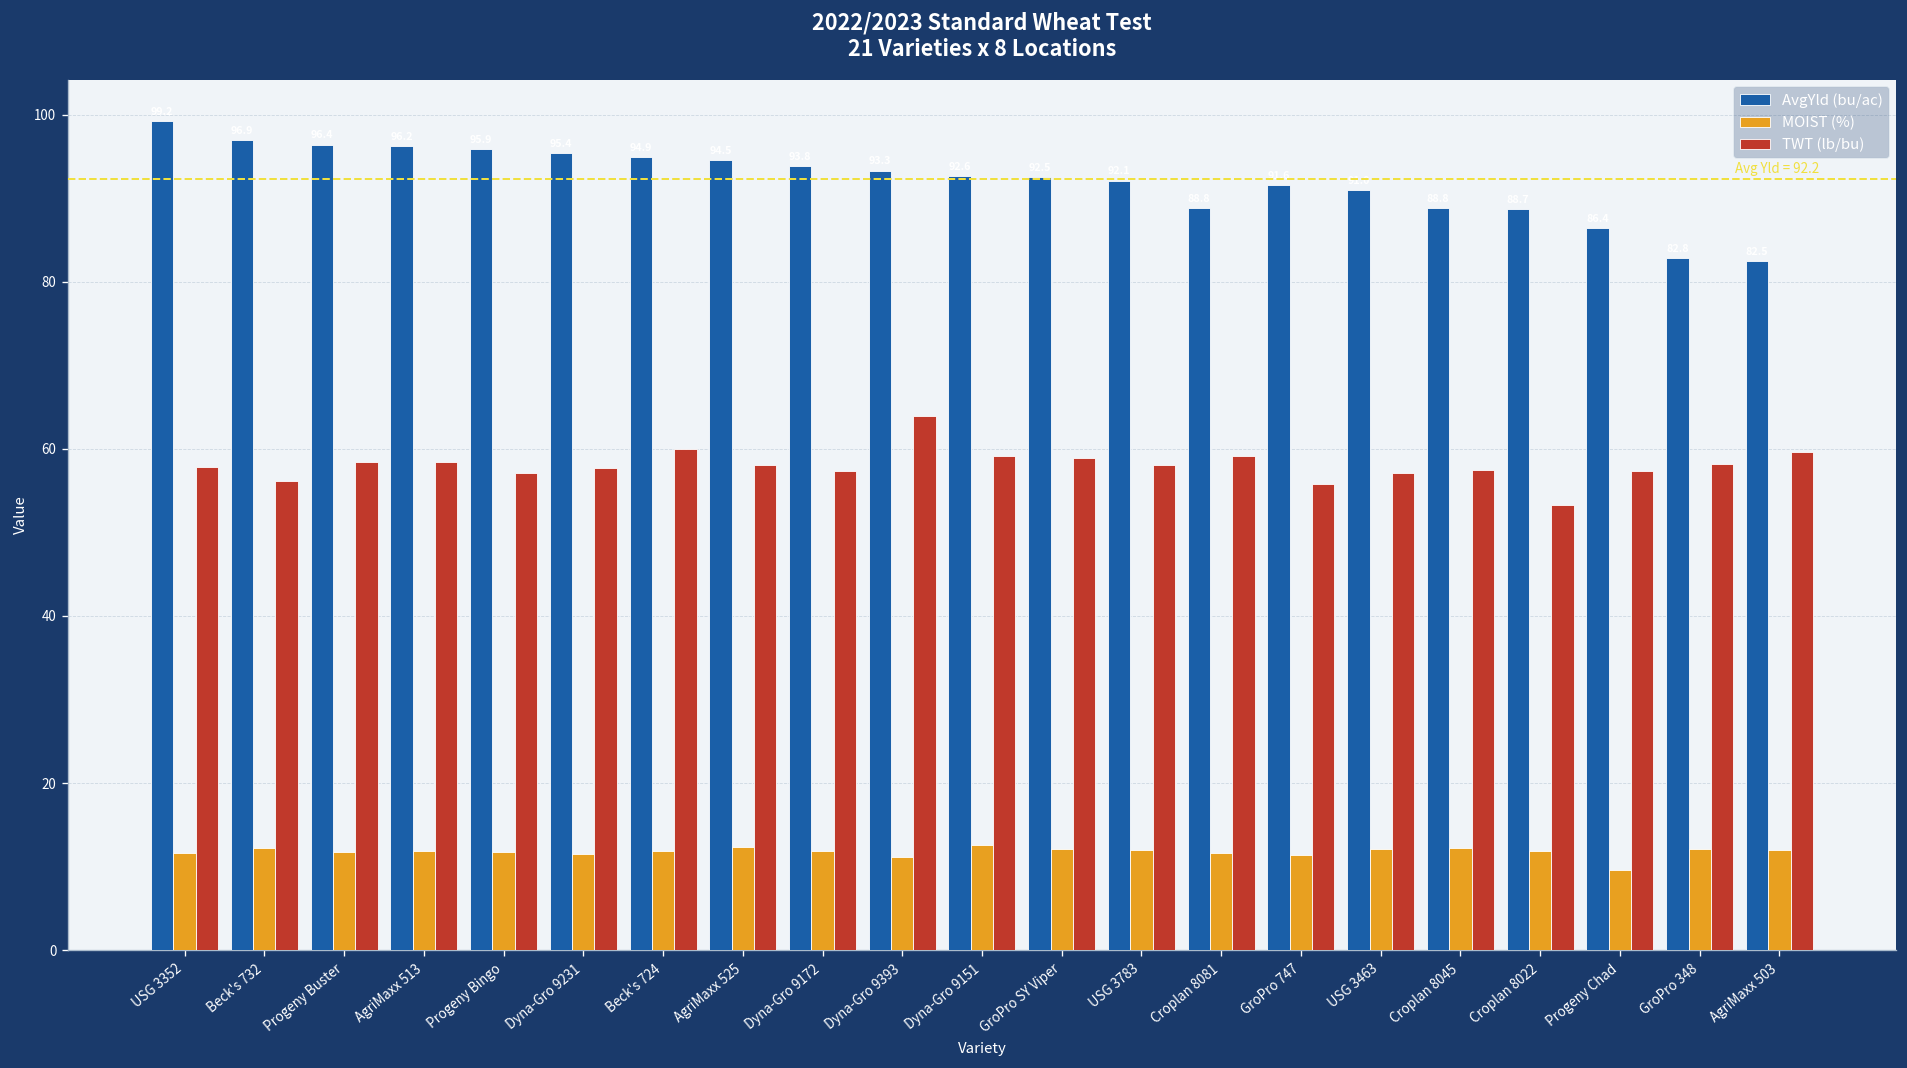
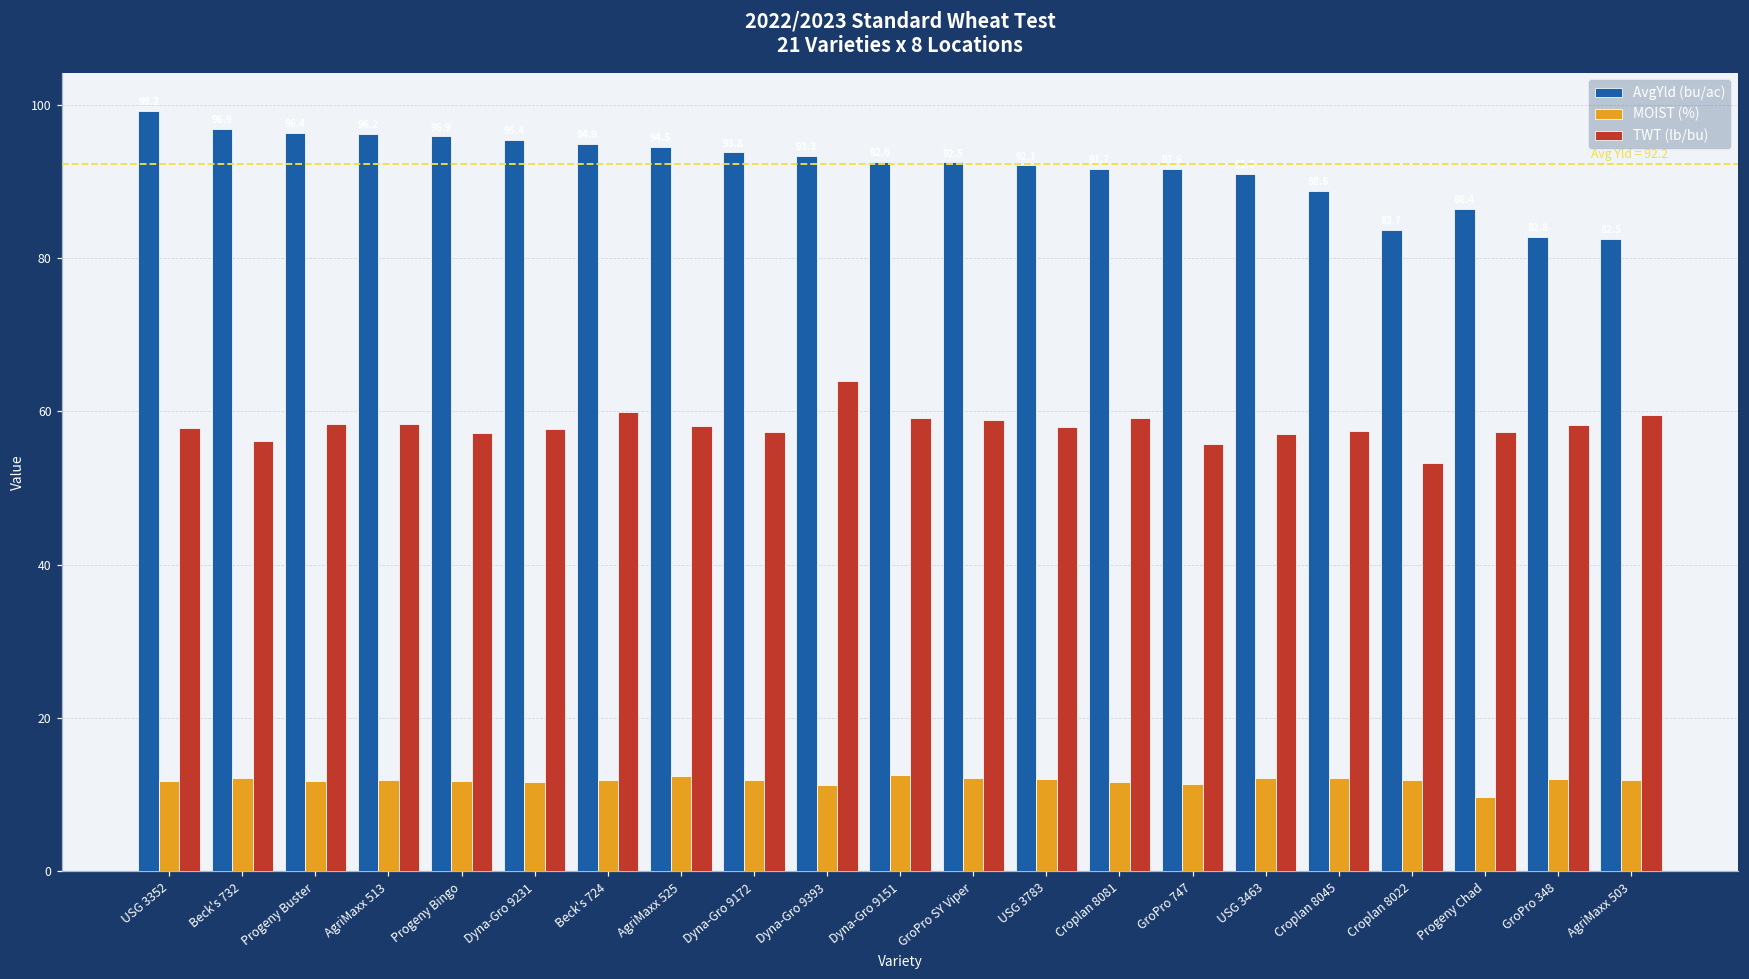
  {
    "AvgYld (bu/ac)": {
      "USG 3352": 99,
      "Beck's 732": 97,
      "Progeny Buster": 96,
      "AgriMaxx 513": 96,
      "Progeny Bingo": 96,
      "Dyna-Gro 9231": 95,
      "Beck's 724": 95,
      "AgriMaxx 525": 95,
      "Dyna-Gro 9172": 94,
      "Dyna-Gro 9393": 93,
      "Dyna-Gro 9151": 93,
      "GroPro SY Viper": 93,
      "USG 3783": 92,
-     "Croplan 8081": 89,
+     "Croplan 8081": 92,
      "GroPro 747": 92,
      "USG 3463": 91,
      "Croplan 8045": 89,
-     "Croplan 8022": 89,
+     "Croplan 8022": 84,
      "Progeny Chad": 86,
      "GroPro 348": 83,
      "AgriMaxx 503": 83
    },
    "MOIST (%)": {
      "USG 3352": 12,
      "Beck's 732": 12,
      "Progeny Buster": 12,
      "AgriMaxx 513": 12,
      "Progeny Bingo": 12,
      "Dyna-Gro 9231": 12,
      "Beck's 724": 12,
      "AgriMaxx 525": 12,
      "Dyna-Gro 9172": 12,
      "Dyna-Gro 9393": 11,
      "Dyna-Gro 9151": 13,
      "GroPro SY Viper": 12,
      "USG 3783": 12,
      "Croplan 8081": 12,
      "GroPro 747": 11,
      "USG 3463": 12,
      "Croplan 8045": 12,
      "Croplan 8022": 12,
      "Progeny Chad": 10,
      "GroPro 348": 12,
      "AgriMaxx 503": 12
    },
    "TWT (lb/bu)": {
      "USG 3352": 58,
      "Beck's 732": 56,
      "Progeny Buster": 58,
      "AgriMaxx 513": 58,
      "Progeny Bingo": 57,
      "Dyna-Gro 9231": 58,
      "Beck's 724": 60,
      "AgriMaxx 525": 58,
      "Dyna-Gro 9172": 57,
      "Dyna-Gro 9393": 64,
      "Dyna-Gro 9151": 59,
      "GroPro SY Viper": 59,
      "USG 3783": 58,
      "Croplan 8081": 59,
      "GroPro 747": 56,
      "USG 3463": 57,
      "Croplan 8045": 57,
      "Croplan 8022": 53,
      "Progeny Chad": 57,
      "GroPro 348": 58,
      "AgriMaxx 503": 60
    }
  }
